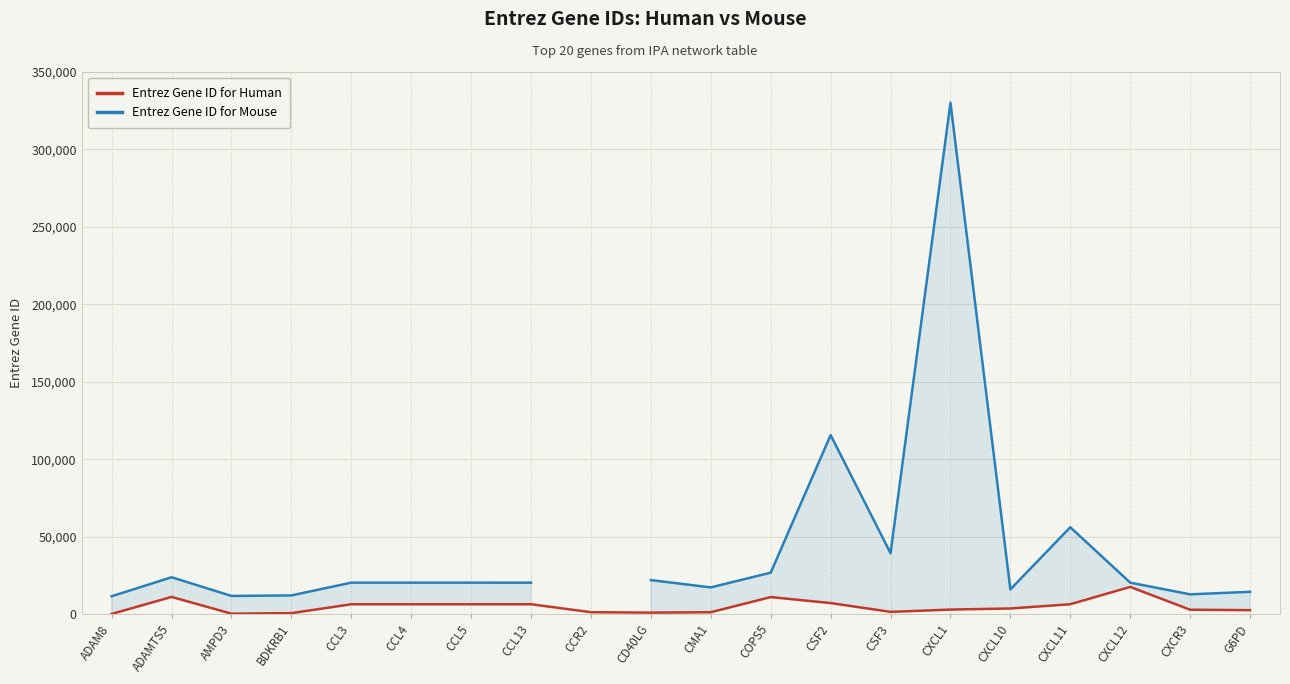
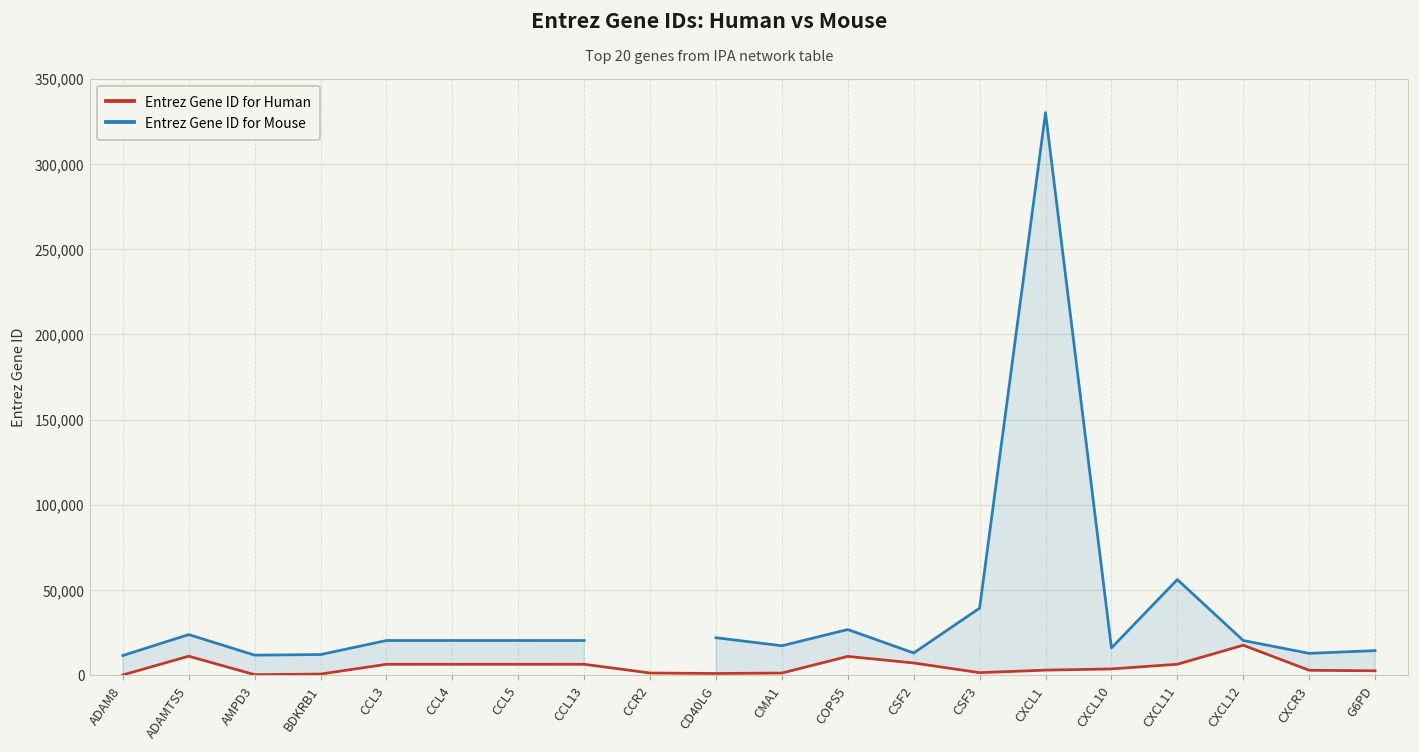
  {
    "Entrez Gene ID for Human": {
      "ADAM8": "0",
      "ADAMTS5": "11,000",
      "AMPD3": "0",
      "BDKRB1": "1,000",
      "CCL3": "6,000",
      "CCL4": "6,000",
      "CCL5": "6,000",
      "CCL13": "6,000",
      "CCR2": "1,000",
      "CD40LG": "1,000",
      "CMA1": "1,000",
      "COPS5": "11,000",
      "CSF2": "7,000",
      "CSF3": "1,000",
      "CXCL1": "3,000",
      "CXCL10": "4,000",
      "CXCL11": "6,000",
      "CXCL12": "18,000",
      "CXCR3": "3,000",
      "G6PD": "3,000"
    },
    "Entrez Gene ID for Mouse": {
      "ADAM8": "12,000",
      "ADAMTS5": "24,000",
      "AMPD3": "12,000",
      "BDKRB1": "12,000",
      "CCL3": "20,000",
      "CCL4": "20,000",
      "CCL5": "20,000",
      "CCL13": "20,000",
      "CD40LG": "22,000",
      "CMA1": "17,000",
      "COPS5": "27,000",
-     "CSF2": "116,000",
+     "CSF2": "13,000",
      "CSF3": "39,000",
      "CXCL1": "330,000",
      "CXCL10": "16,000",
      "CXCL11": "56,000",
      "CXCL12": "20,000",
      "CXCR3": "13,000",
      "G6PD": "14,000"
    }
  }
